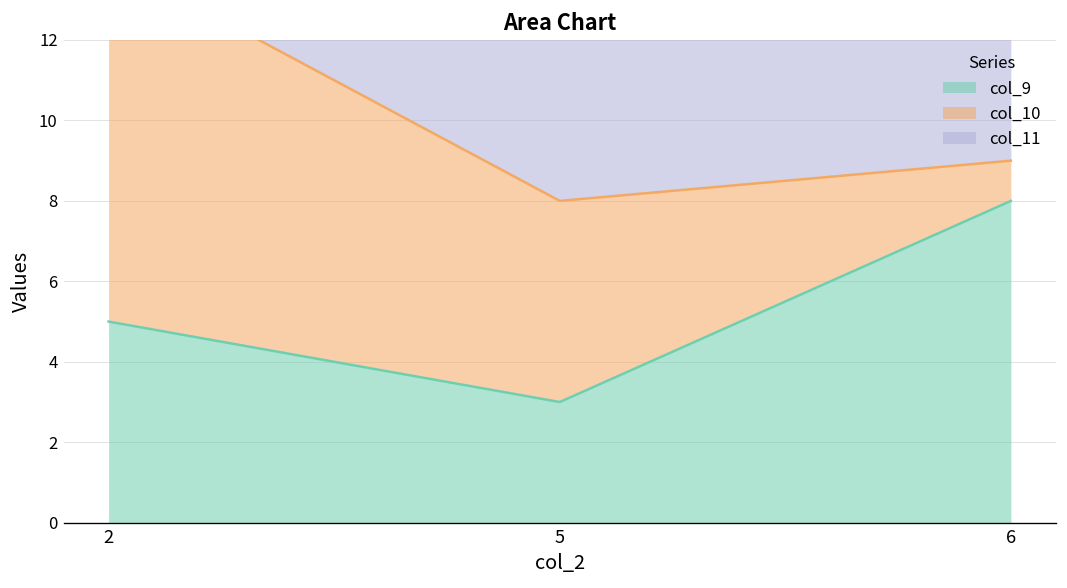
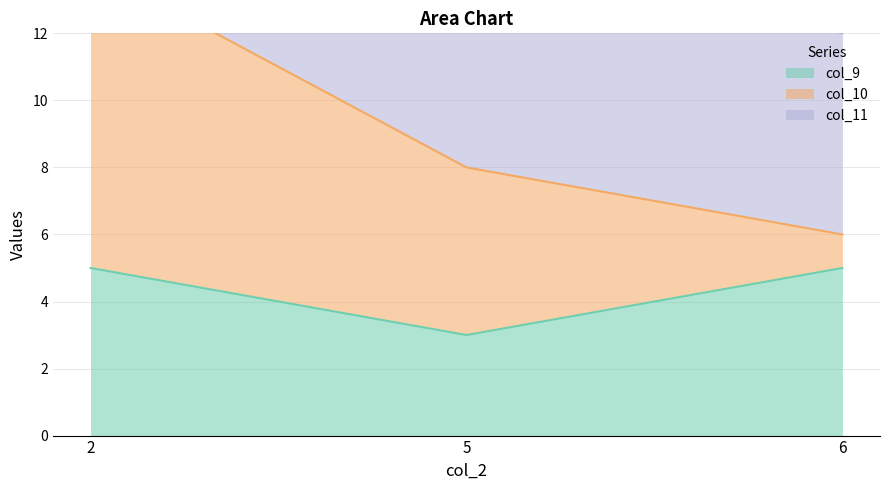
  {
    "col_9": {
      "2": 5,
      "5": 3,
-     "6": 8
+     "6": 5
    },
    "col_10": {
      "5": 5,
      "6": 1
    }
  }
